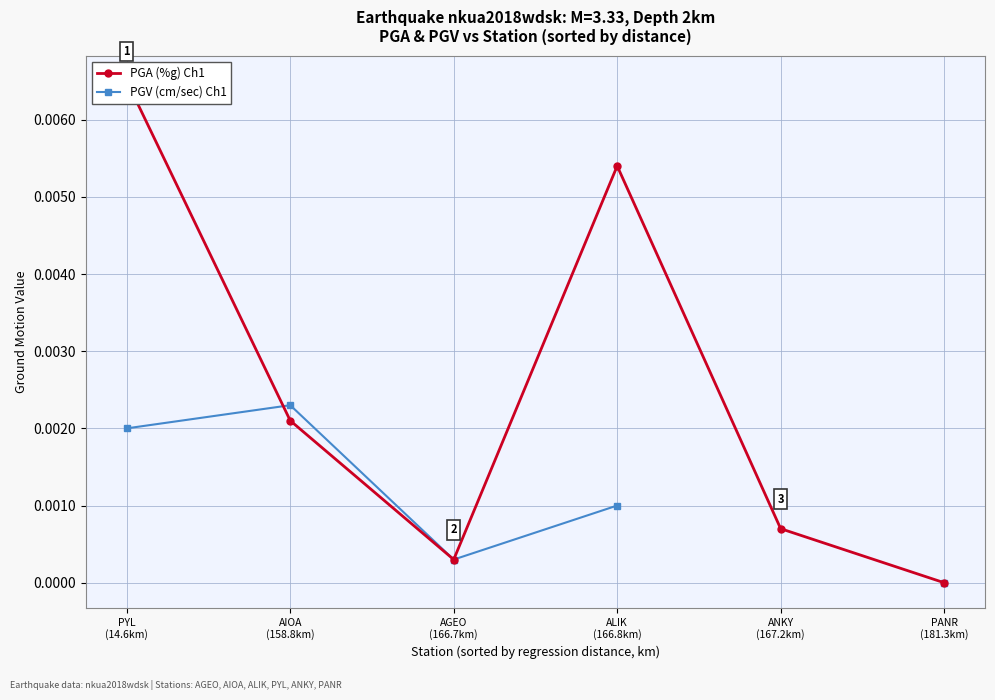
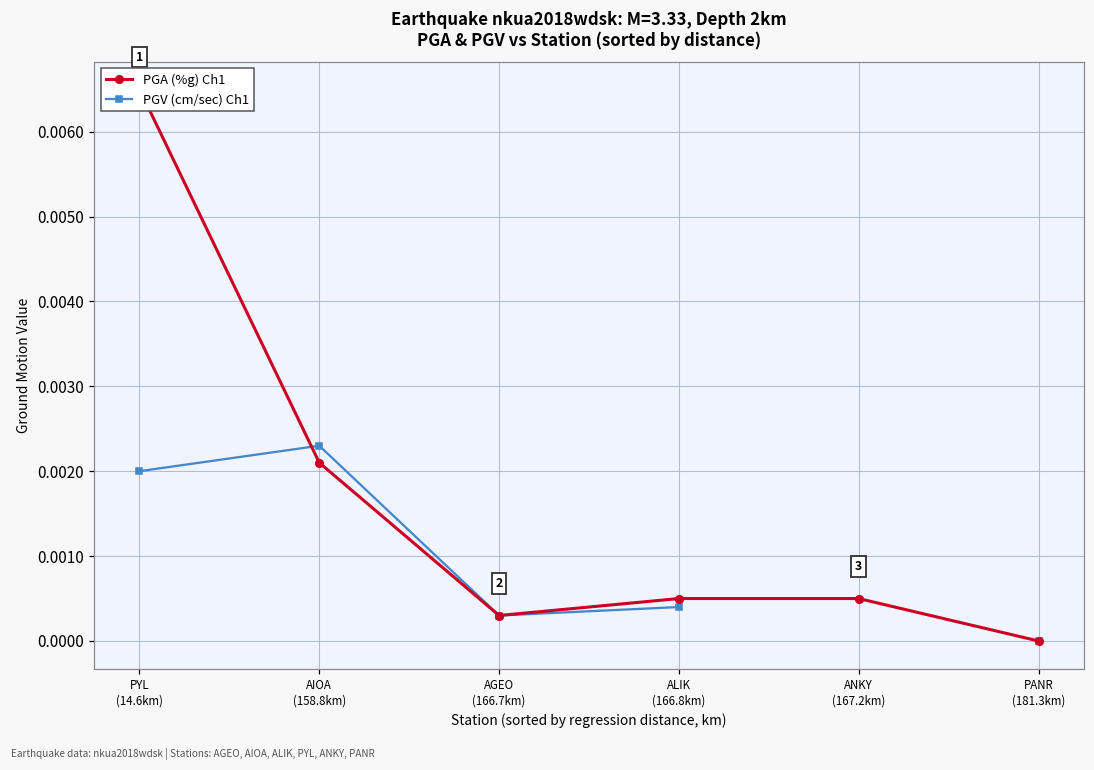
  {
    "PGA (%g) Ch1": {
      "AIOA (158.8km)": 0.0021,
-     "ALIK (166.8km)": 0.0054,
-     "ANKY (167.2km)": 0.0007
+     "ALIK (166.8km)": 0.0005,
+     "ANKY (167.2km)": 0.0005
    },
    "PGV (cm/sec) Ch1": {
      "PYL (14.6km)": 0.0020,
      "AIOA (158.8km)": 0.0023,
-     "ALIK (166.8km)": 0.0010
+     "ALIK (166.8km)": 0.0004
    }
  }
